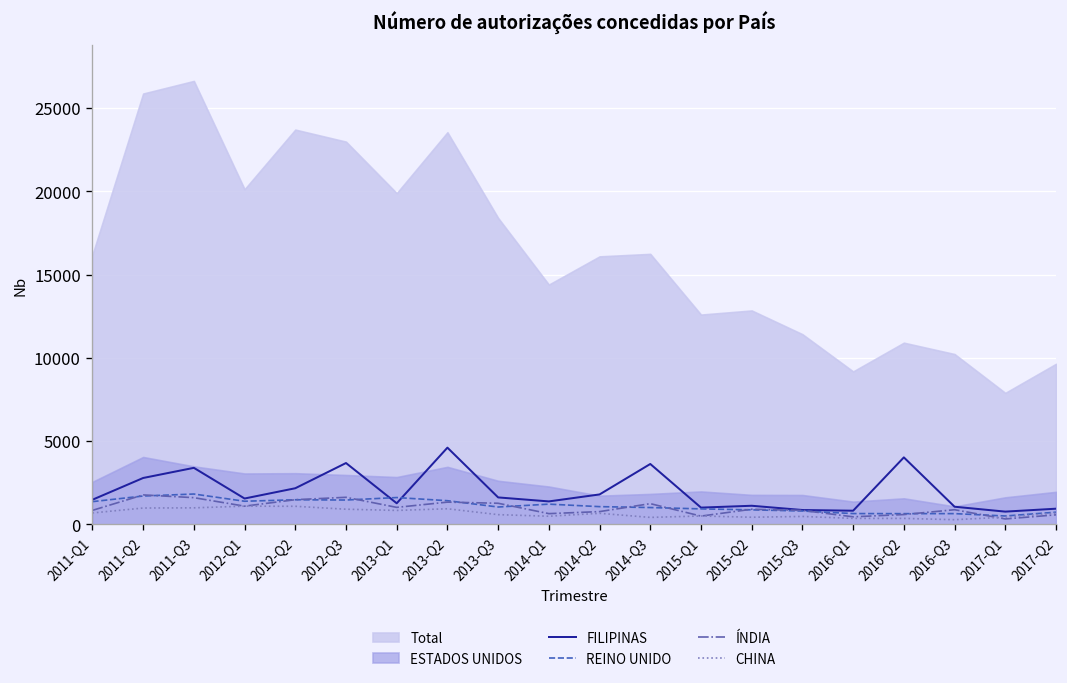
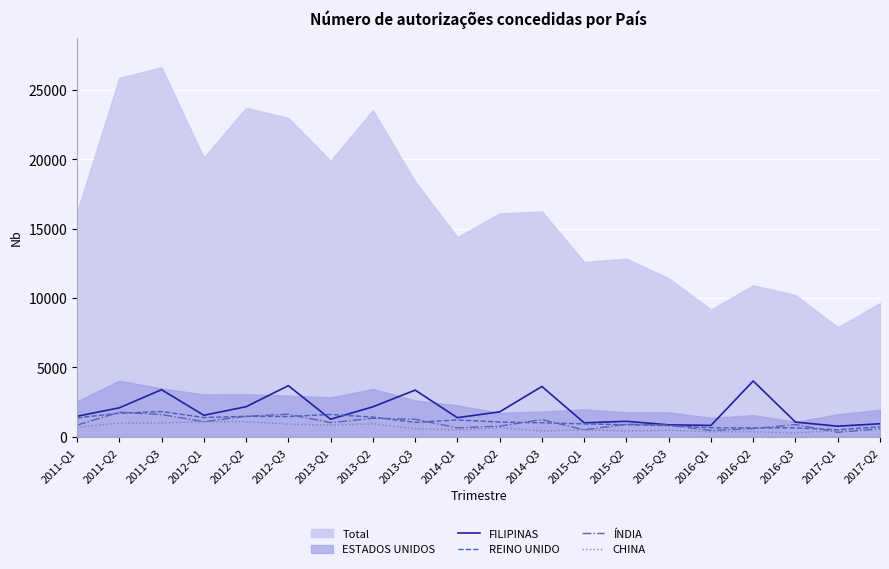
  {
    "FILIPINAS": {
-     "2011-Q2": 2800,
+     "2011-Q2": 2100,
      "2012-Q2": 2200,
      "2012-Q3": 3700,
      "2013-Q1": 1300,
-     "2013-Q2": 4600,
-     "2013-Q3": 1600,
+     "2013-Q2": 2200,
+     "2013-Q3": 3400,
      "2014-Q3": 3600,
      "2015-Q2": 1100,
      "2016-Q2": 4000,
      "2017-Q1": 800,
      "2017-Q2": 900
    }
  }
